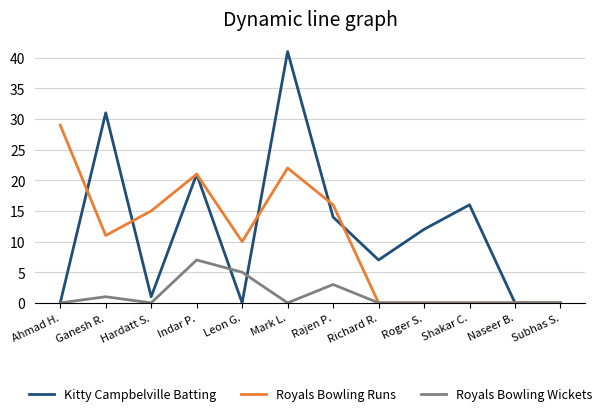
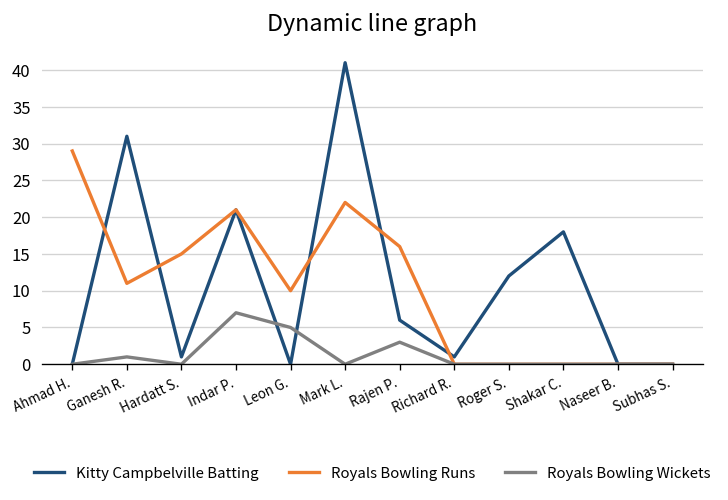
  {
    "Kitty Campbelville Batting": {
      "Ganesh R.": 31,
      "Hardatt S.": 1,
      "Leon G.": 0,
      "Mark L.": 41,
-     "Rajen P.": 14,
-     "Richard R.": 7,
+     "Rajen P.": 6,
+     "Richard R.": 1,
      "Roger S.": 12,
-     "Shakar C.": 16
+     "Shakar C.": 18
    },
    "Royals Bowling Runs": {
      "Ahmad H.": 29,
      "Ganesh R.": 11,
      "Hardatt S.": 15,
      "Leon G.": 10,
      "Mark L.": 22,
      "Rajen P.": 16
    },
    "Royals Bowling Wickets": {
      "Ganesh R.": 1,
      "Hardatt S.": 0,
      "Indar P.": 7,
      "Leon G.": 5,
      "Mark L.": 0,
      "Rajen P.": 3
    }
  }
